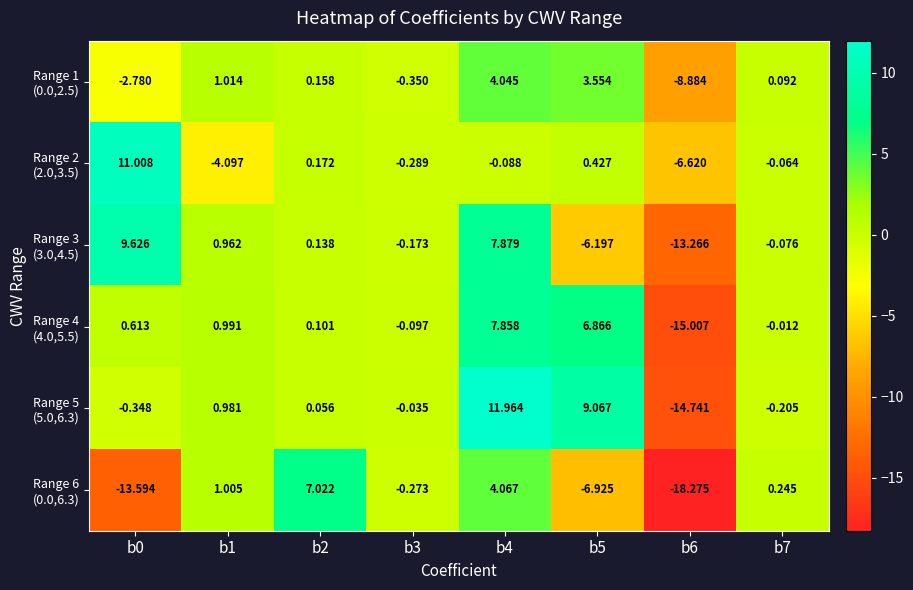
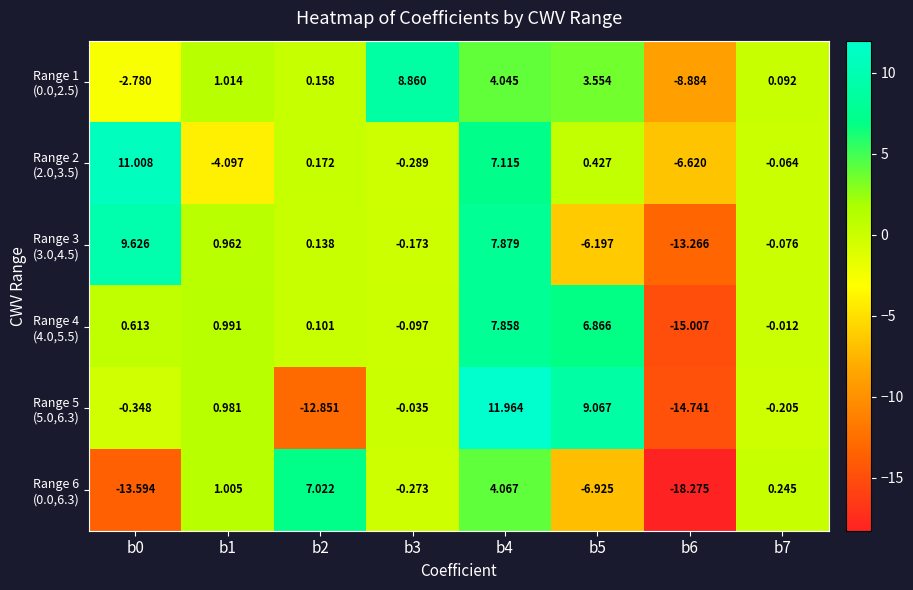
  {
    "Range 1 (0.0,2.5)": {
      "b0": -2.780,
      "b1": 1.014,
      "b2": 0.158,
-     "b3": -0.350,
+     "b3": 8.860,
      "b4": 4.045,
      "b5": 3.554,
      "b6": -8.884,
      "b7": 0.092
    },
    "Range 2 (2.0,3.5)": {
      "b0": 11.008,
      "b1": -4.097,
      "b2": 0.172,
      "b3": -0.289,
-     "b4": -0.088,
+     "b4": 7.115,
      "b5": 0.427,
      "b6": -6.620,
      "b7": -0.064
    },
    "Range 3 (3.0,4.5)": {
      "b0": 9.626,
      "b1": 0.962,
      "b2": 0.138,
      "b3": -0.173,
      "b4": 7.879,
      "b5": -6.197,
      "b6": -13.266,
      "b7": -0.076
    },
    "Range 4 (4.0,5.5)": {
      "b0": 0.613,
      "b1": 0.991,
      "b2": 0.101,
      "b3": -0.097,
      "b4": 7.858,
      "b5": 6.866,
      "b6": -15.007,
      "b7": -0.012
    },
    "Range 5 (5.0,6.3)": {
      "b0": -0.348,
      "b1": 0.981,
-     "b2": 0.056,
+     "b2": -12.851,
      "b3": -0.035,
      "b4": 11.964,
      "b5": 9.067,
      "b6": -14.741,
      "b7": -0.205
    },
    "Range 6 (0.0,6.3)": {
      "b0": -13.594,
      "b1": 1.005,
      "b2": 7.022,
      "b3": -0.273,
      "b4": 4.067,
      "b5": -6.925,
      "b6": -18.275,
      "b7": 0.245
    }
  }
